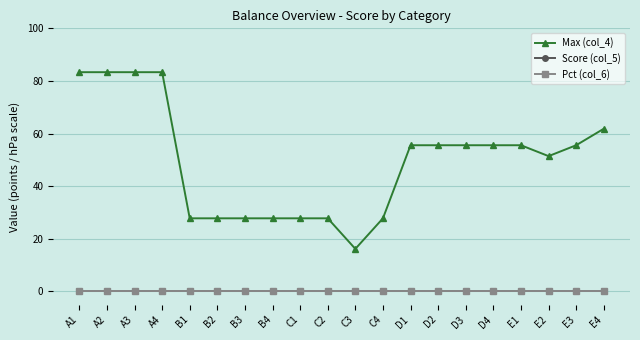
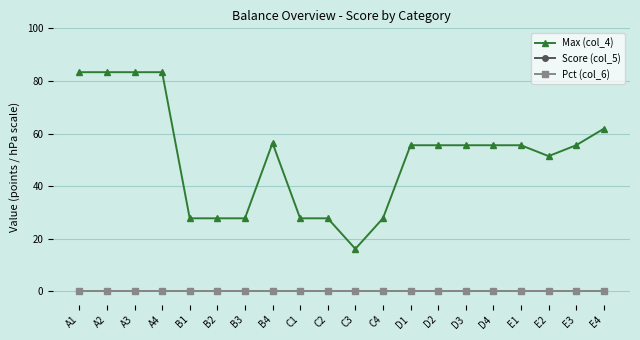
  {
    "Max (col_4)": {
      "A1": 83,
      "A2": 83,
      "A3": 83,
      "A4": 83,
      "B1": 28,
      "B2": 28,
      "B3": 28,
-     "B4": 28,
+     "B4": 56,
      "C1": 28,
      "C2": 28,
      "C3": 16,
      "C4": 28,
      "D1": 56,
      "D2": 56,
      "D3": 56,
      "D4": 56,
      "E1": 56,
      "E2": 51,
      "E3": 56,
      "E4": 62
    },
    "Pct (col_6)": {
      "A1": 0,
      "A2": 0,
      "A3": 0,
      "A4": 0,
      "B1": 0,
      "B2": 0,
      "B3": 0,
      "B4": 0,
      "C1": 0,
      "C2": 0,
      "C3": 0,
      "C4": 0,
      "D1": 0,
      "D2": 0,
      "D3": 0,
      "D4": 0,
      "E1": 0,
      "E2": 0,
      "E3": 0,
      "E4": 0
    }
  }
